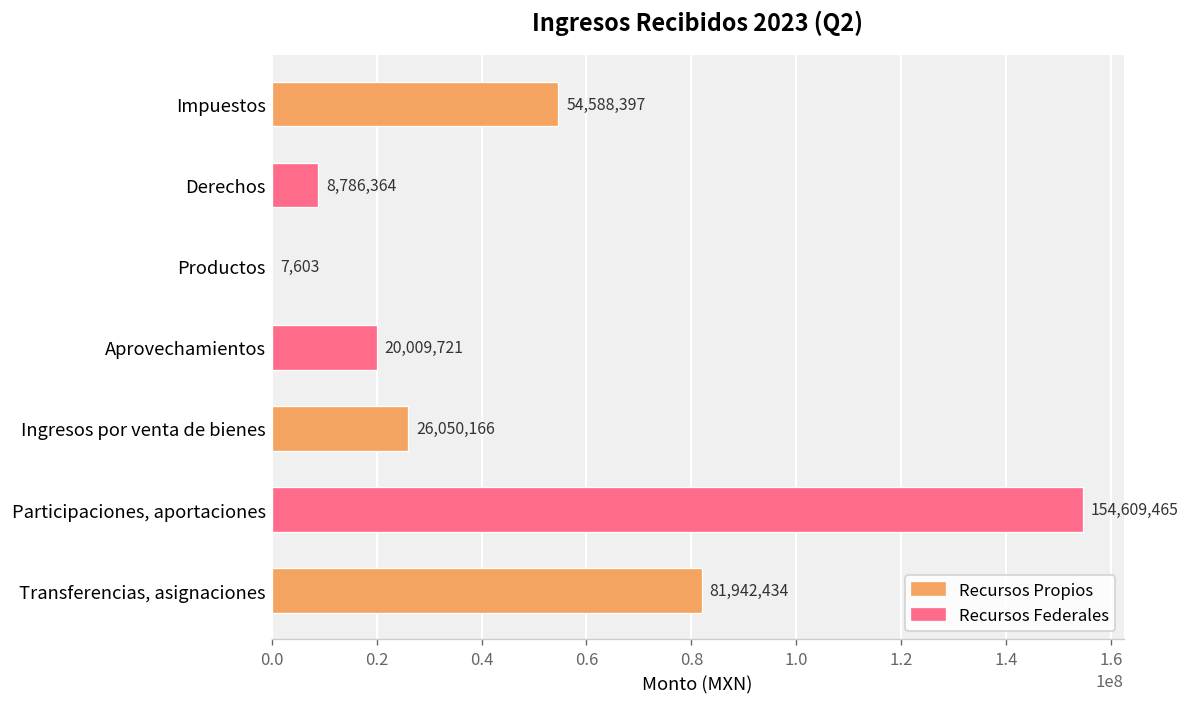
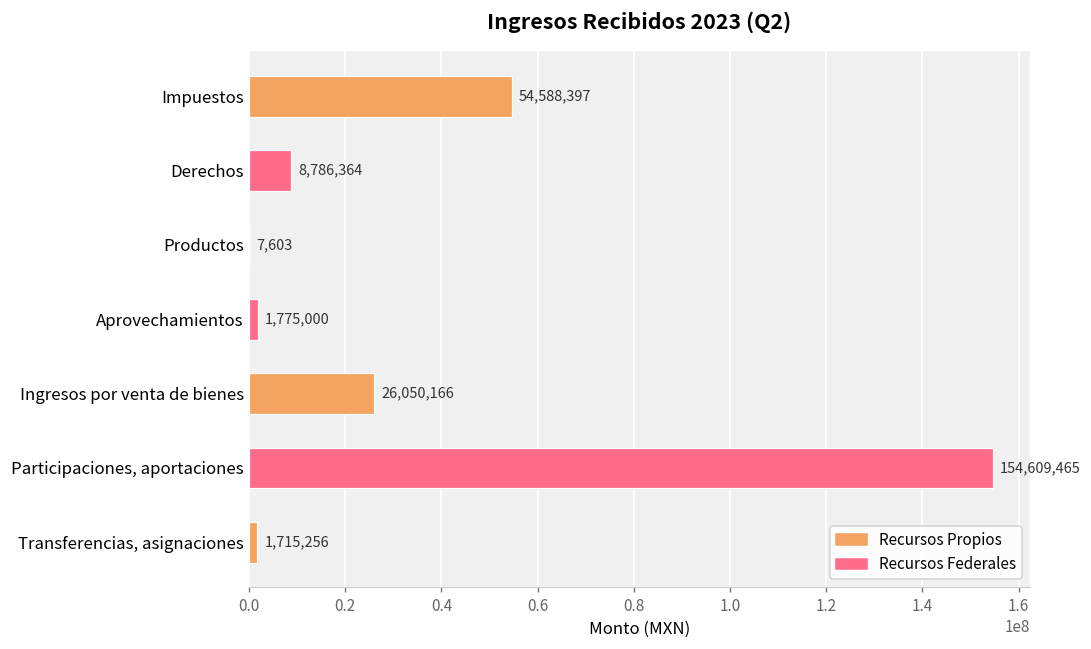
  {
    "Impuestos": "54,588,397",
    "Derechos": "8,786,364",
    "Productos": "7,603",
-   "Aprovechamientos": "20,009,721",
+   "Aprovechamientos": "1,775,000",
    "Ingresos por venta de bienes": "26,050,166",
    "Participaciones, aportaciones": "154,609,465",
-   "Transferencias, asignaciones": "81,942,434"
+   "Transferencias, asignaciones": "1,715,256"
  }
